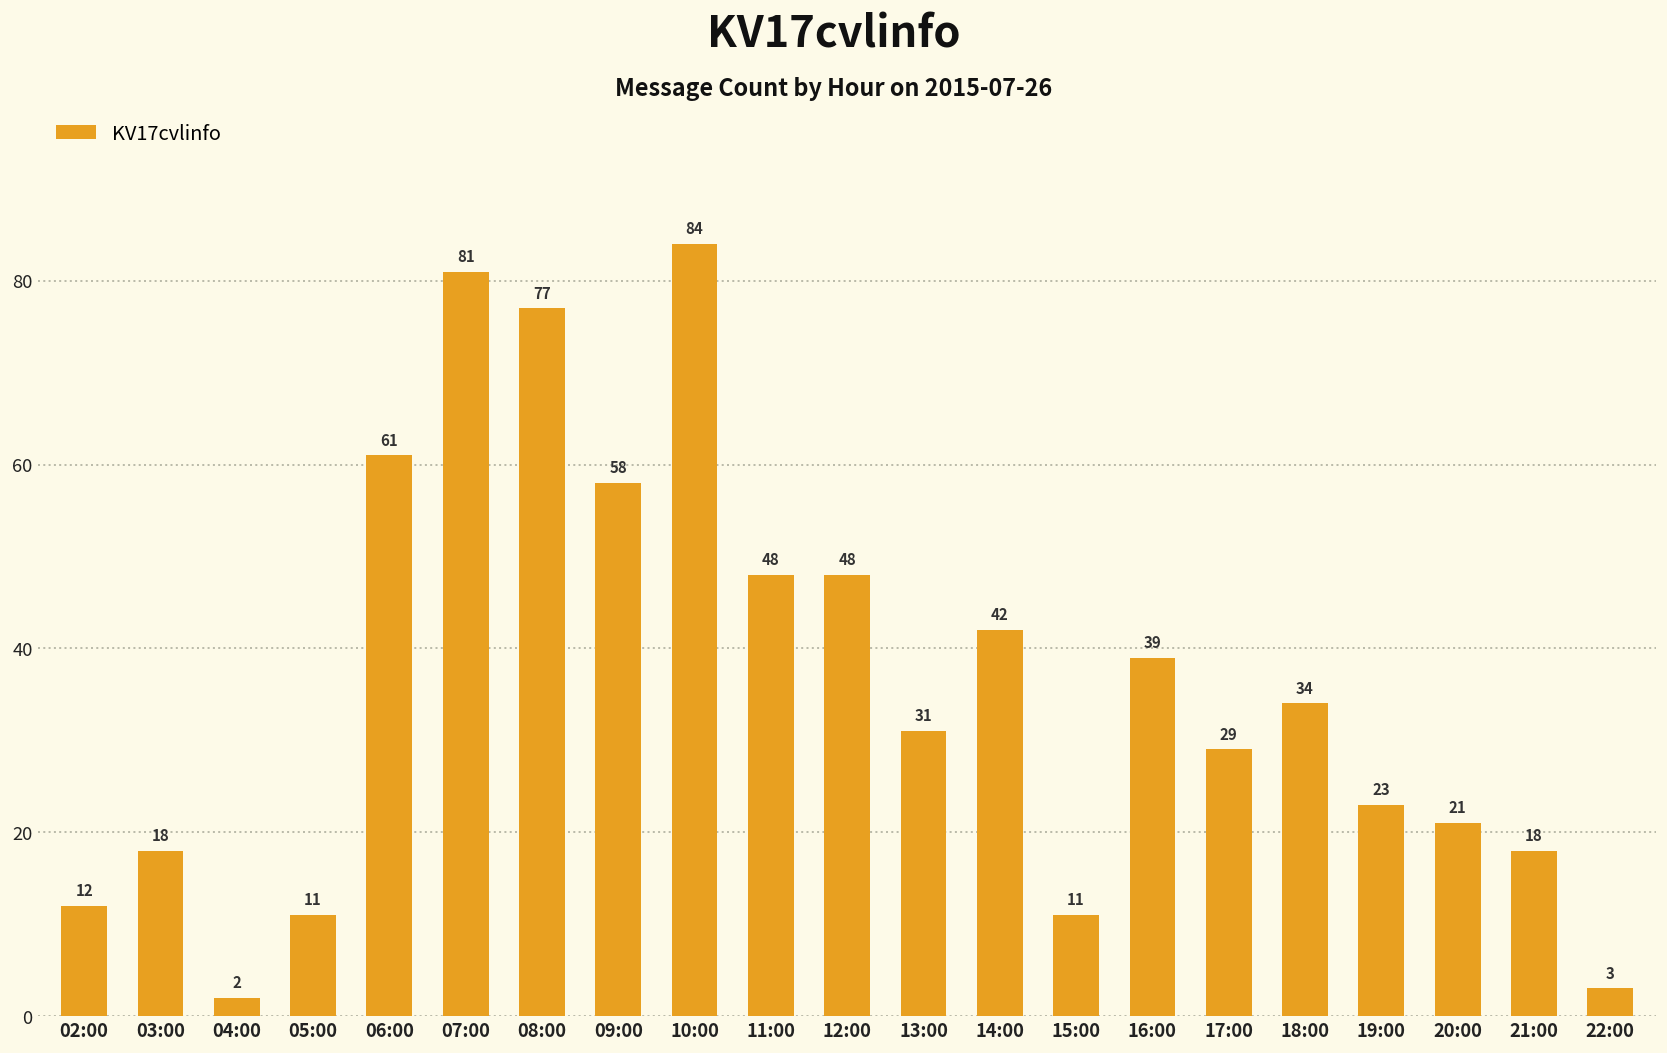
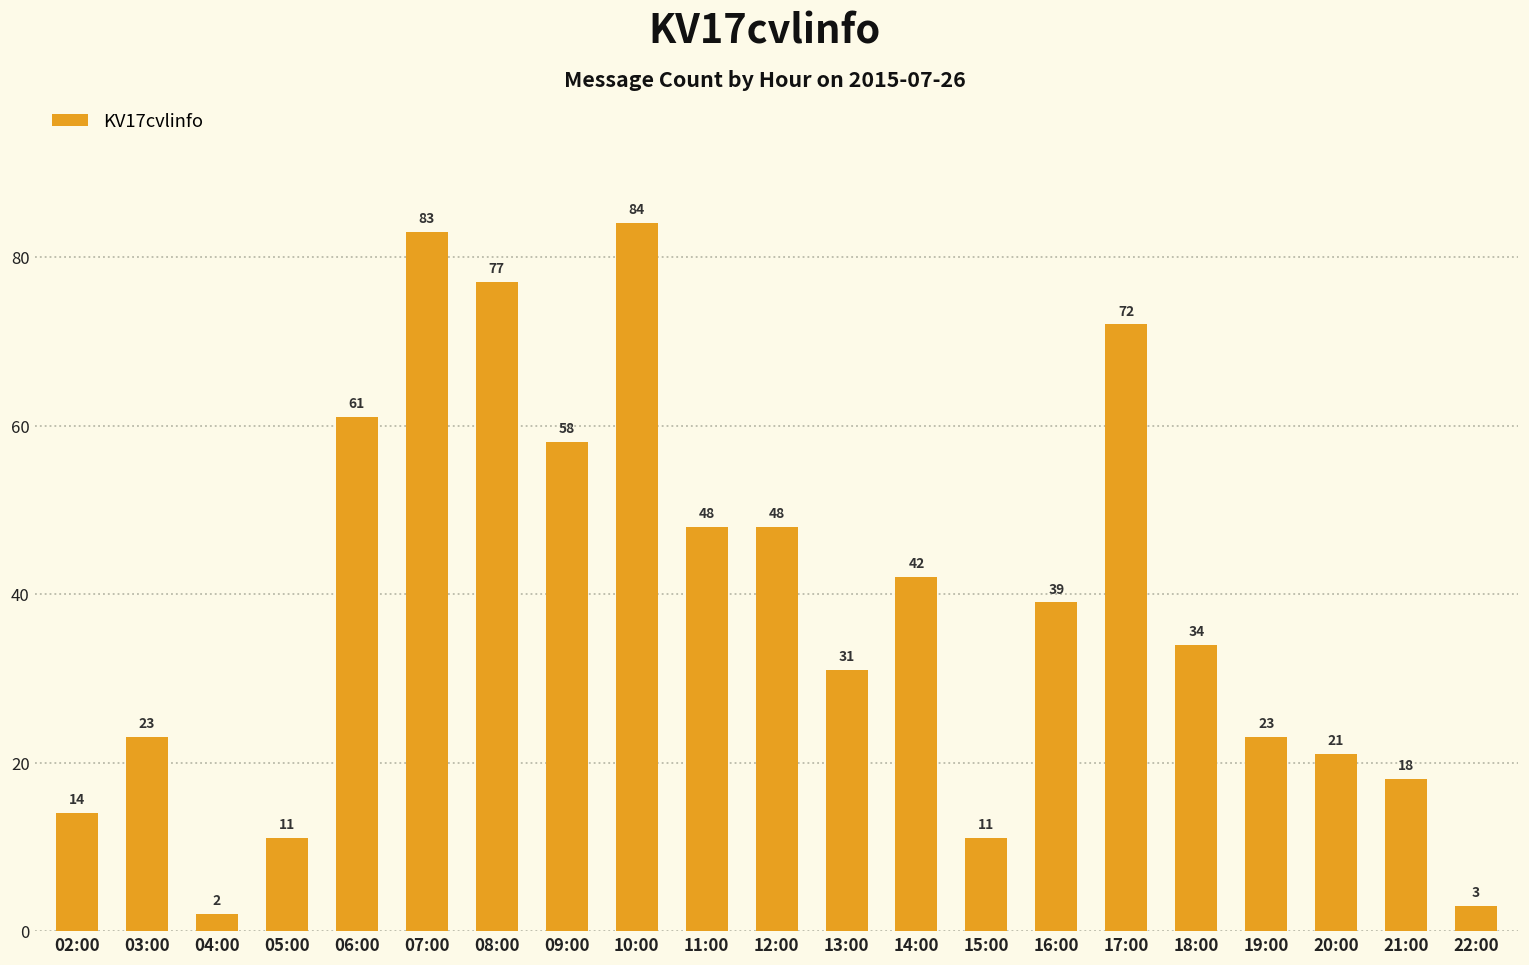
  {
-   "02:00": 12,
-   "03:00": 18,
+   "02:00": 14,
+   "03:00": 23,
    "04:00": 2,
    "05:00": 11,
    "06:00": 61,
-   "07:00": 81,
+   "07:00": 83,
    "08:00": 77,
    "09:00": 58,
    "10:00": 84,
    "11:00": 48,
    "12:00": 48,
    "13:00": 31,
    "14:00": 42,
    "15:00": 11,
    "16:00": 39,
-   "17:00": 29,
+   "17:00": 72,
    "18:00": 34,
    "19:00": 23,
    "20:00": 21,
    "21:00": 18,
    "22:00": 3
  }
